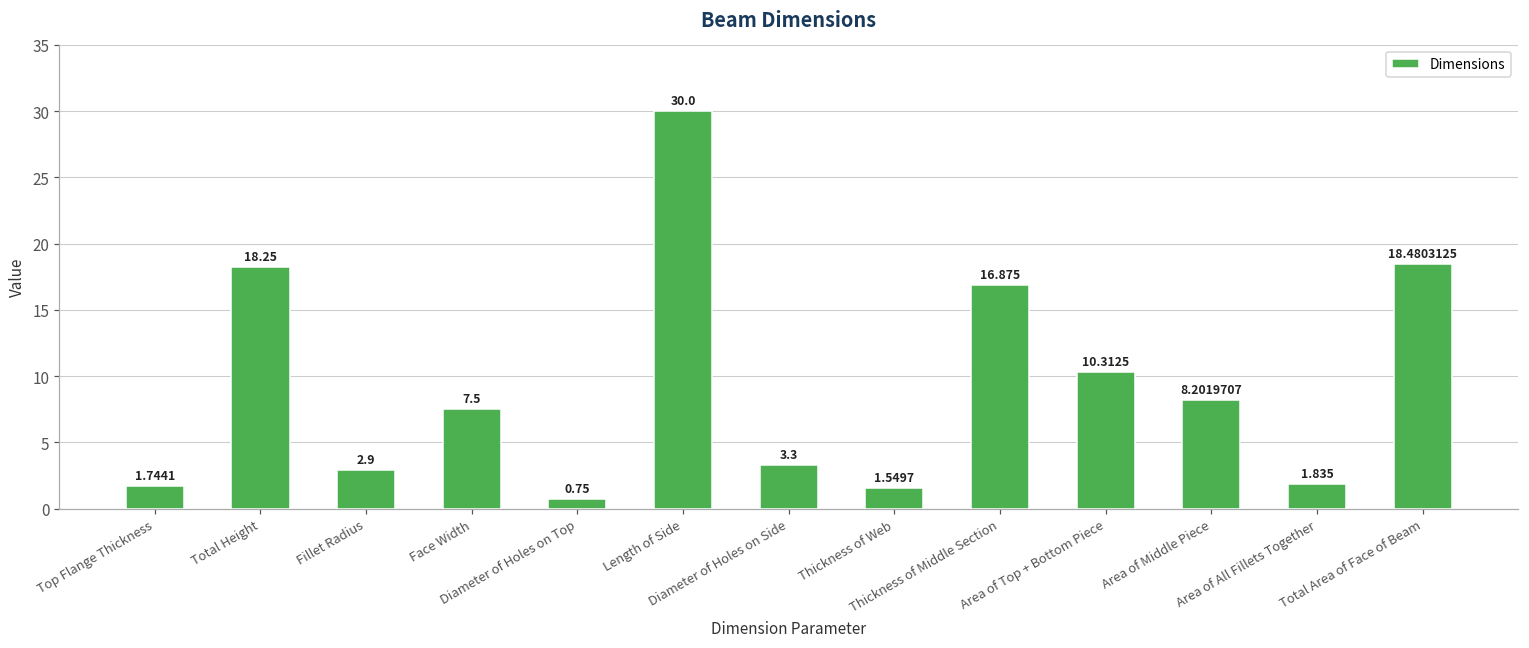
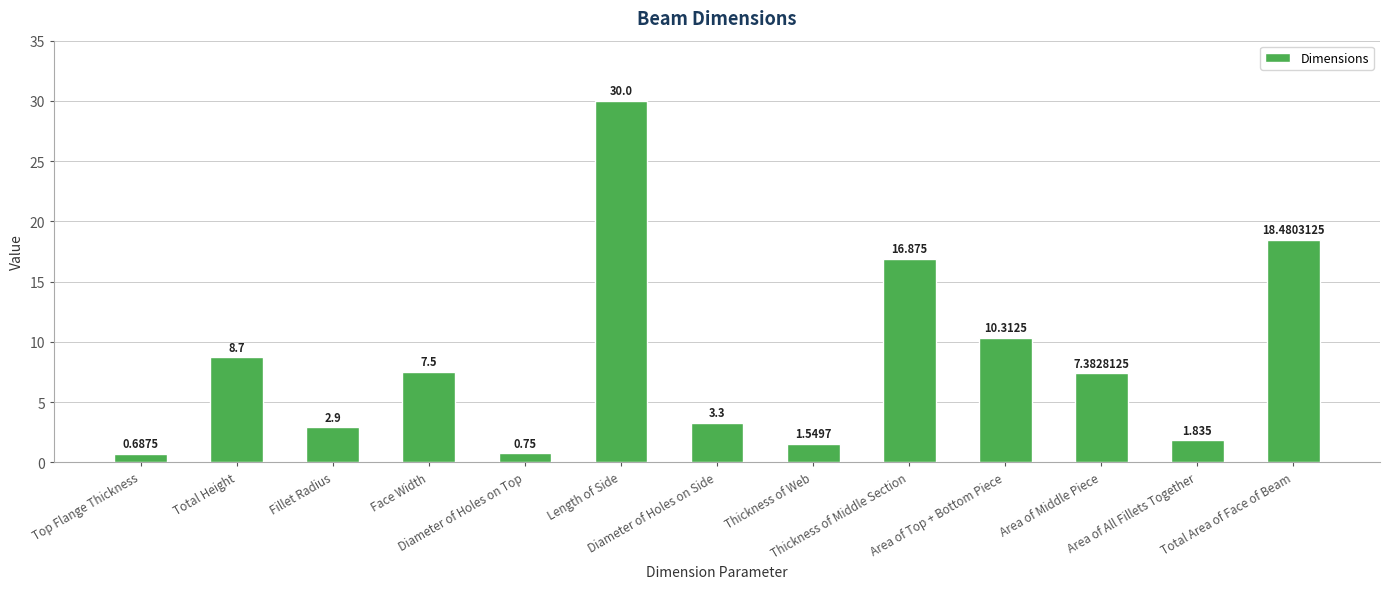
  {
-   "Top Flange Thickness": 1.7441,
-   "Total Height": 18.25,
+   "Top Flange Thickness": 0.6875,
+   "Total Height": 8.7,
    "Fillet Radius": 2.9,
    "Face Width": 7.5,
    "Diameter of Holes on Top": 0.75,
    "Length of Side": 30.0,
    "Diameter of Holes on Side": 3.3,
    "Thickness of Web": 1.5497,
    "Thickness of Middle Section": 16.875,
    "Area of Top + Bottom Piece": 10.3125,
-   "Area of Middle Piece": 8.2019707,
+   "Area of Middle Piece": 7.3828125,
    "Area of All Fillets Together": 1.835,
    "Total Area of Face of Beam": 18.4803125
  }
